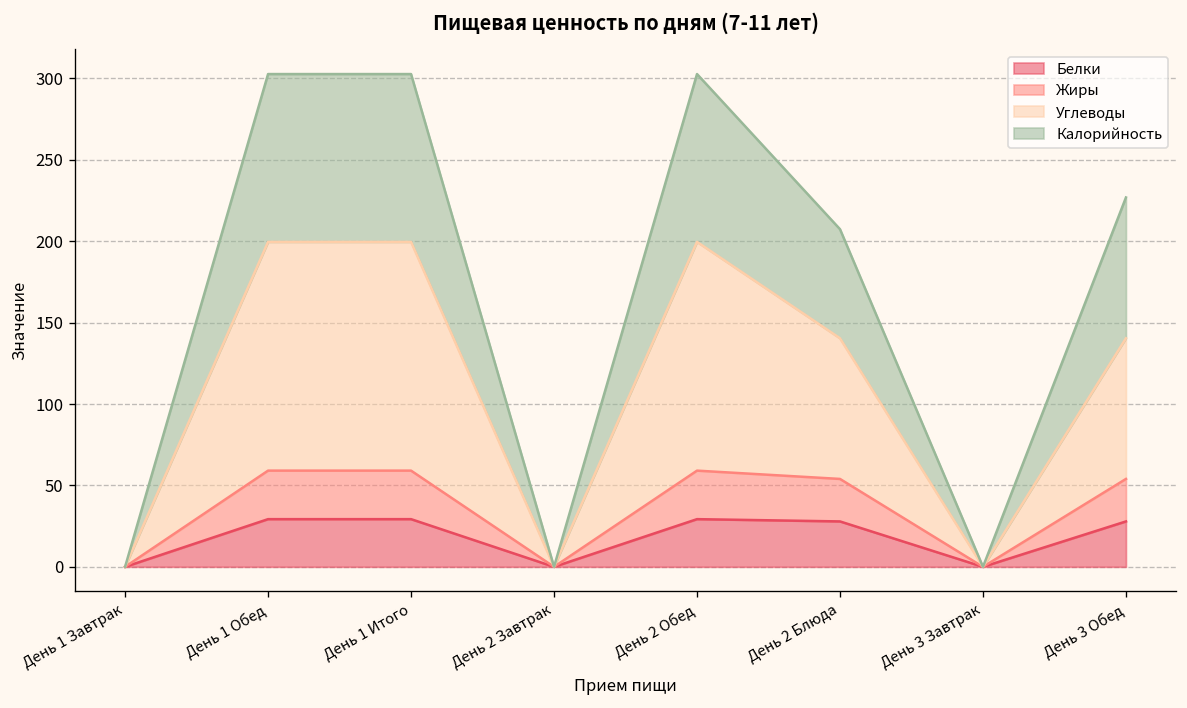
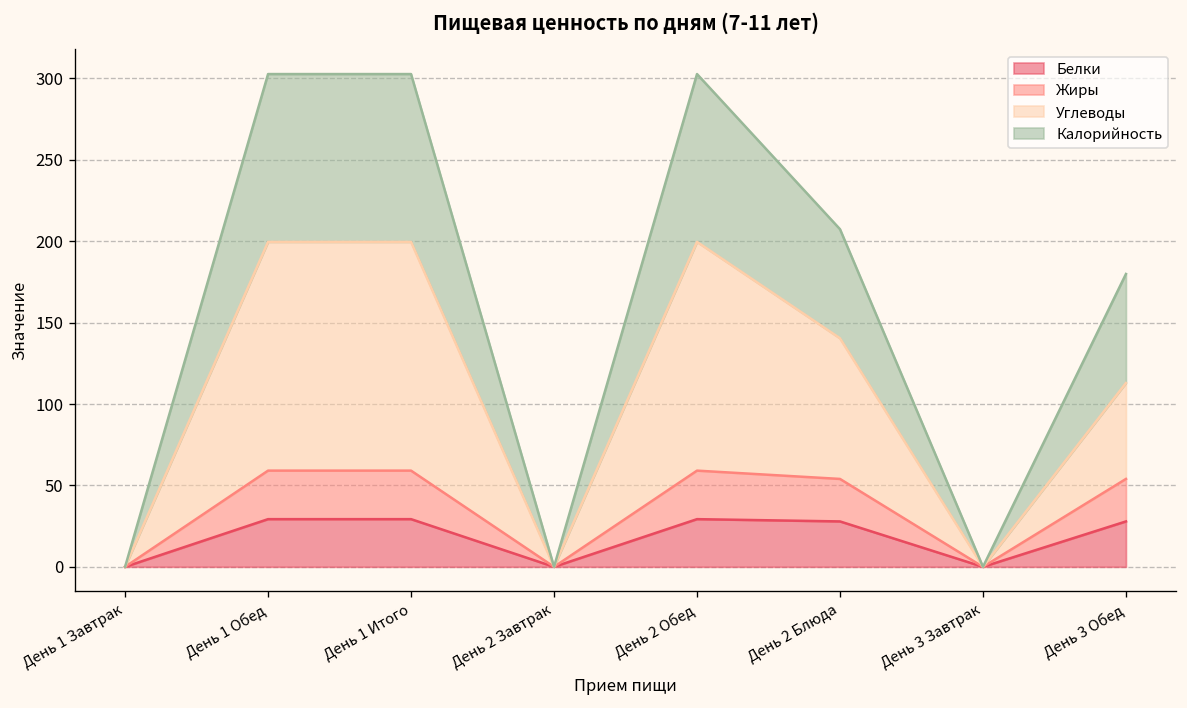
  {
    "Углеводы": {
      "День 1 Обед": 141,
      "День 1 Итого": 141,
      "День 2 Обед": 141,
      "День 2 Блюда": 86,
-     "День 3 Обед": 86
+     "День 3 Обед": 59
    },
    "Калорийность": {
      "День 1 Обед": 103,
      "День 1 Итого": 103,
      "День 2 Обед": 103,
      "День 2 Блюда": 67,
-     "День 3 Обед": 87
+     "День 3 Обед": 67
    }
  }
